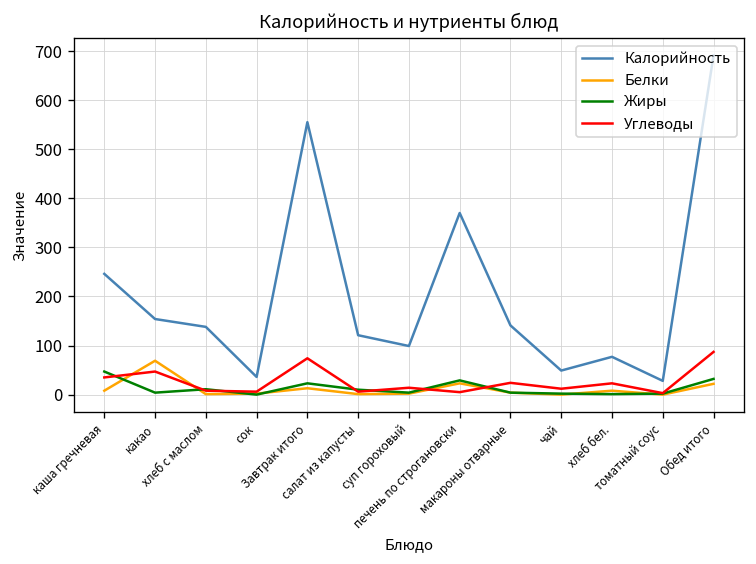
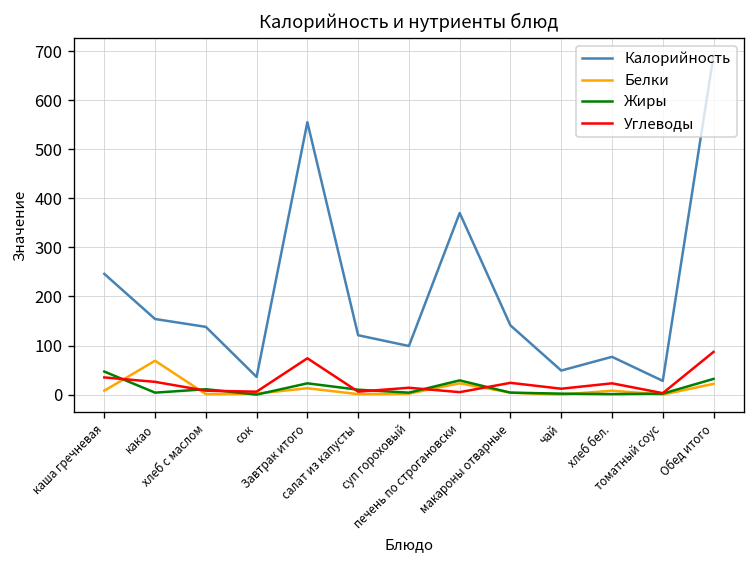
  {
    "Калорийность": {
      "каша гречневая": 250,
      "какао": 150,
      "хлеб с маслом": 140,
      "сок": 40,
      "Завтрак итого": 560,
      "салат из капусты": 120,
      "суп гороховый": 100,
      "печень по строгановски": 370,
      "макароны отварные": 140,
      "чай": 50,
      "хлеб бел.": 80,
      "томатный соус": 30
    },
    "Белки": {
      "каша гречневая": 10,
      "какао": 70,
      "хлеб с маслом": 0,
      "Завтрак итого": 10,
      "хлеб бел.": 10,
      "Обед итого": 20
    },
    "Жиры": {
      "каша гречневая": 50,
      "какао": 0,
      "Завтрак итого": 20,
      "хлеб бел.": 0,
      "Обед итого": 30
    },
    "Углеводы": {
      "каша гречневая": 40,
-     "какао": 50,
+     "какао": 30,
      "Завтрак итого": 70,
      "суп гороховый": 10,
      "печень по строгановски": 10,
      "макароны отварные": 20,
      "чай": 10,
      "хлеб бел.": 20,
      "Обед итого": 90
    }
  }
